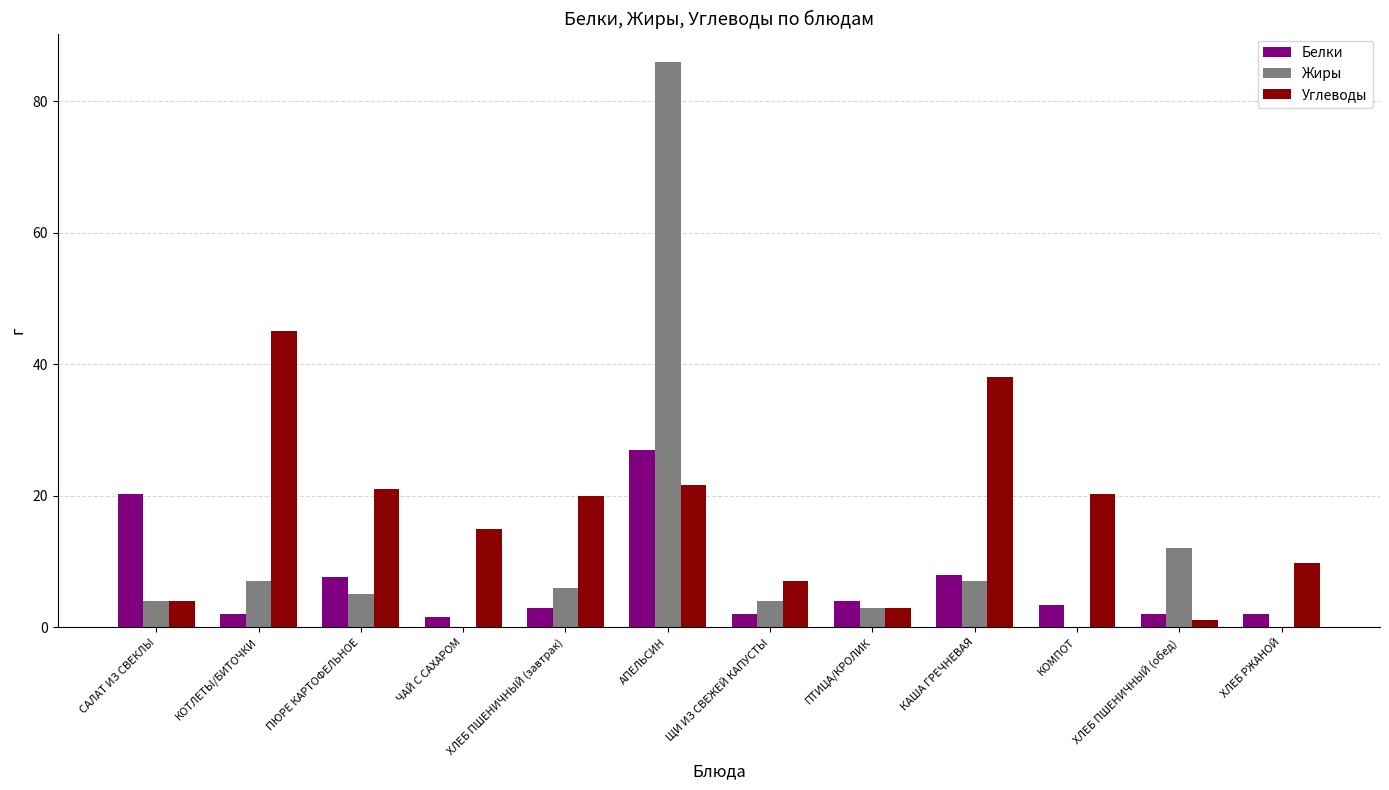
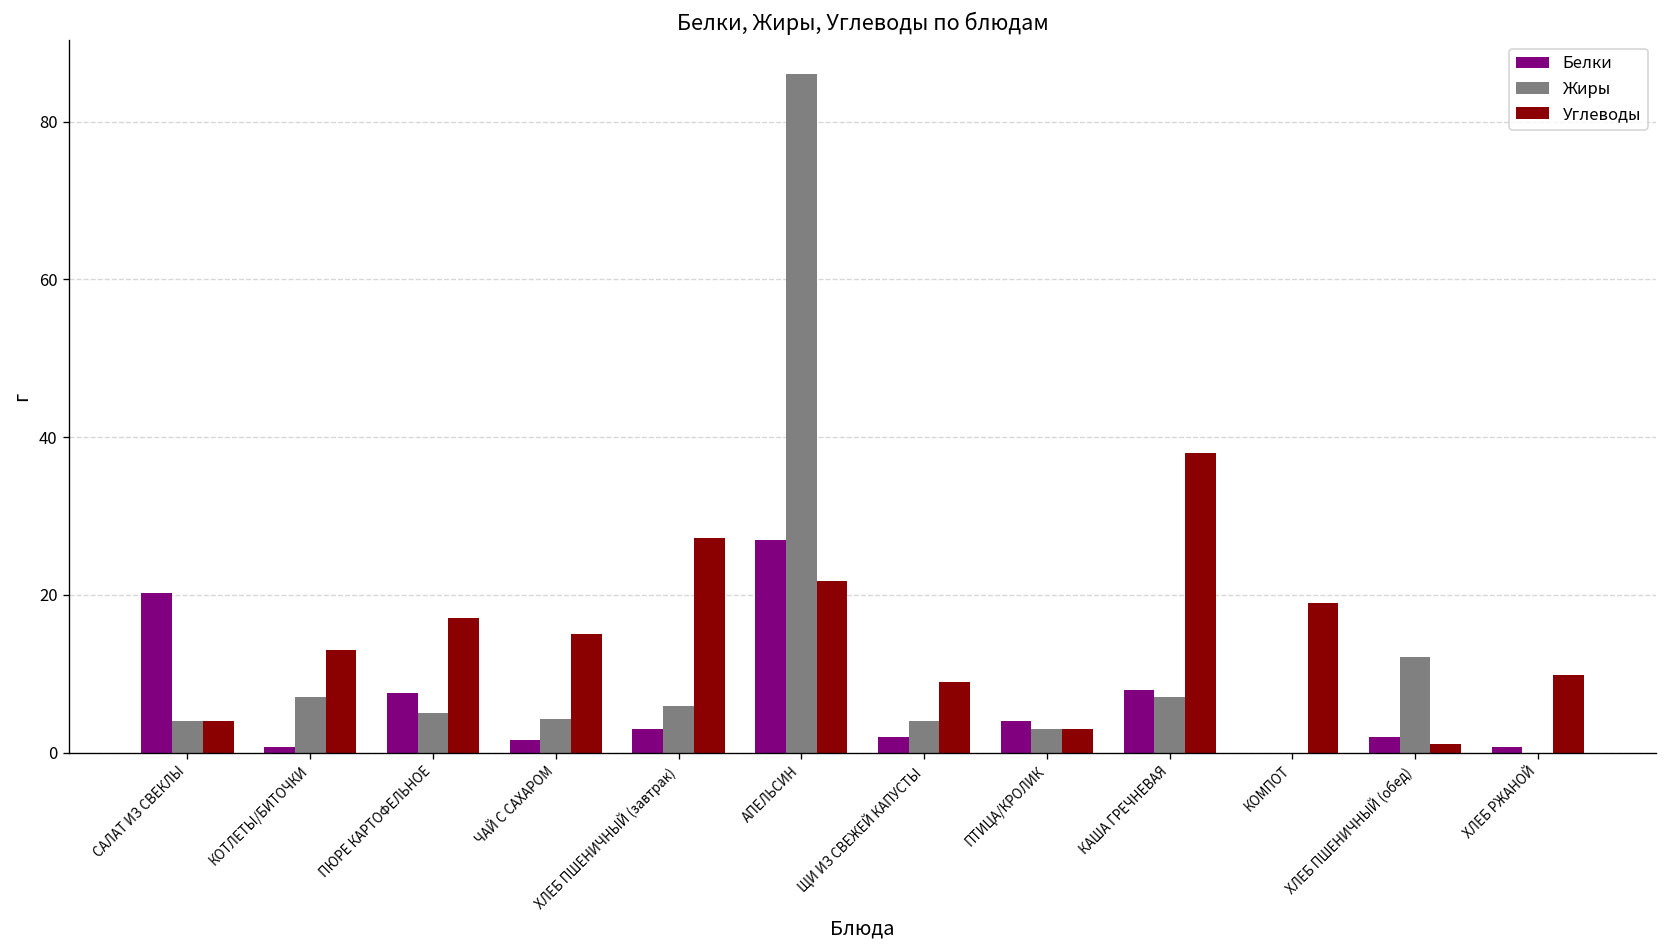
  {
    "Белки": {
      "САЛАТ ИЗ СВЕКЛЫ": 20,
-     "КОТЛЕТЫ/БИТОЧКИ": 2,
+     "КОТЛЕТЫ/БИТОЧКИ": 1,
      "ПЮРЕ КАРТОФЕЛЬНОЕ": 8,
      "ЧАЙ С САХАРОМ": 2,
      "ХЛЕБ ПШЕНИЧНЫЙ (завтрак)": 3,
      "АПЕЛЬСИН": 27,
      "ЩИ ИЗ СВЕЖЕЙ КАПУСТЫ": 2,
      "ПТИЦА/КРОЛИК": 4,
      "КАША ГРЕЧНЕВАЯ": 8,
-     "КОМПОТ": 3,
+     "КОМПОТ": 0,
      "ХЛЕБ ПШЕНИЧНЫЙ (обед)": 2,
-     "ХЛЕБ РЖАНОЙ": 2
+     "ХЛЕБ РЖАНОЙ": 1
    },
    "Жиры": {
      "САЛАТ ИЗ СВЕКЛЫ": 4,
      "КОТЛЕТЫ/БИТОЧКИ": 7,
      "ПЮРЕ КАРТОФЕЛЬНОЕ": 5,
-     "ЧАЙ С САХАРОМ": 0,
+     "ЧАЙ С САХАРОМ": 4,
      "ХЛЕБ ПШЕНИЧНЫЙ (завтрак)": 6,
      "АПЕЛЬСИН": 86,
      "ЩИ ИЗ СВЕЖЕЙ КАПУСТЫ": 4,
      "ПТИЦА/КРОЛИК": 3,
      "КАША ГРЕЧНЕВАЯ": 7,
      "КОМПОТ": 0,
      "ХЛЕБ ПШЕНИЧНЫЙ (обед)": 12,
      "ХЛЕБ РЖАНОЙ": 0
    },
    "Углеводы": {
      "САЛАТ ИЗ СВЕКЛЫ": 4,
-     "КОТЛЕТЫ/БИТОЧКИ": 45,
-     "ПЮРЕ КАРТОФЕЛЬНОЕ": 21,
+     "КОТЛЕТЫ/БИТОЧКИ": 13,
+     "ПЮРЕ КАРТОФЕЛЬНОЕ": 17,
      "ЧАЙ С САХАРОМ": 15,
-     "ХЛЕБ ПШЕНИЧНЫЙ (завтрак)": 20,
+     "ХЛЕБ ПШЕНИЧНЫЙ (завтрак)": 27,
      "АПЕЛЬСИН": 22,
-     "ЩИ ИЗ СВЕЖЕЙ КАПУСТЫ": 7,
+     "ЩИ ИЗ СВЕЖЕЙ КАПУСТЫ": 9,
      "ПТИЦА/КРОЛИК": 3,
      "КАША ГРЕЧНЕВАЯ": 38,
-     "КОМПОТ": 20,
+     "КОМПОТ": 19,
      "ХЛЕБ ПШЕНИЧНЫЙ (обед)": 1,
      "ХЛЕБ РЖАНОЙ": 10
    }
  }
